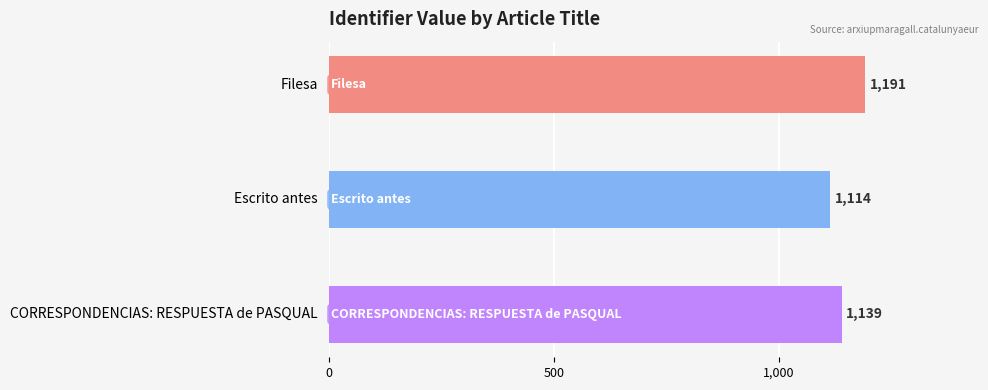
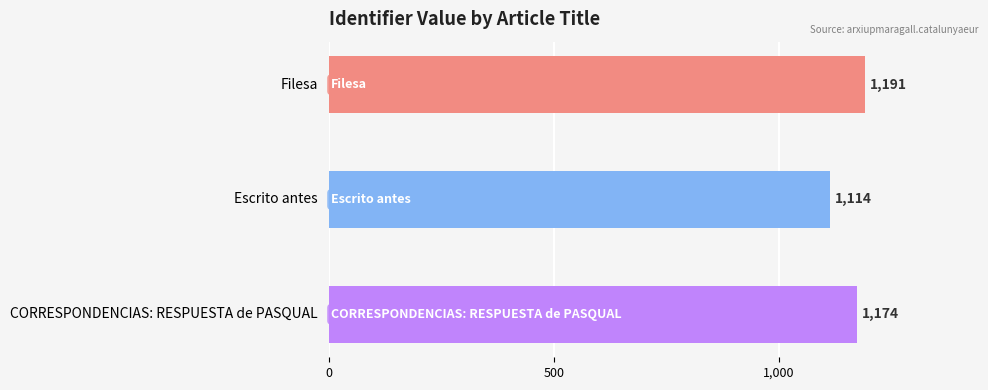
  {
    "Filesa": "1,191",
    "Escrito antes": "1,114",
-   "CORRESPONDENCIAS: RESPUESTA de PASQUAL": "1,139"
+   "CORRESPONDENCIAS: RESPUESTA de PASQUAL": "1,174"
  }
